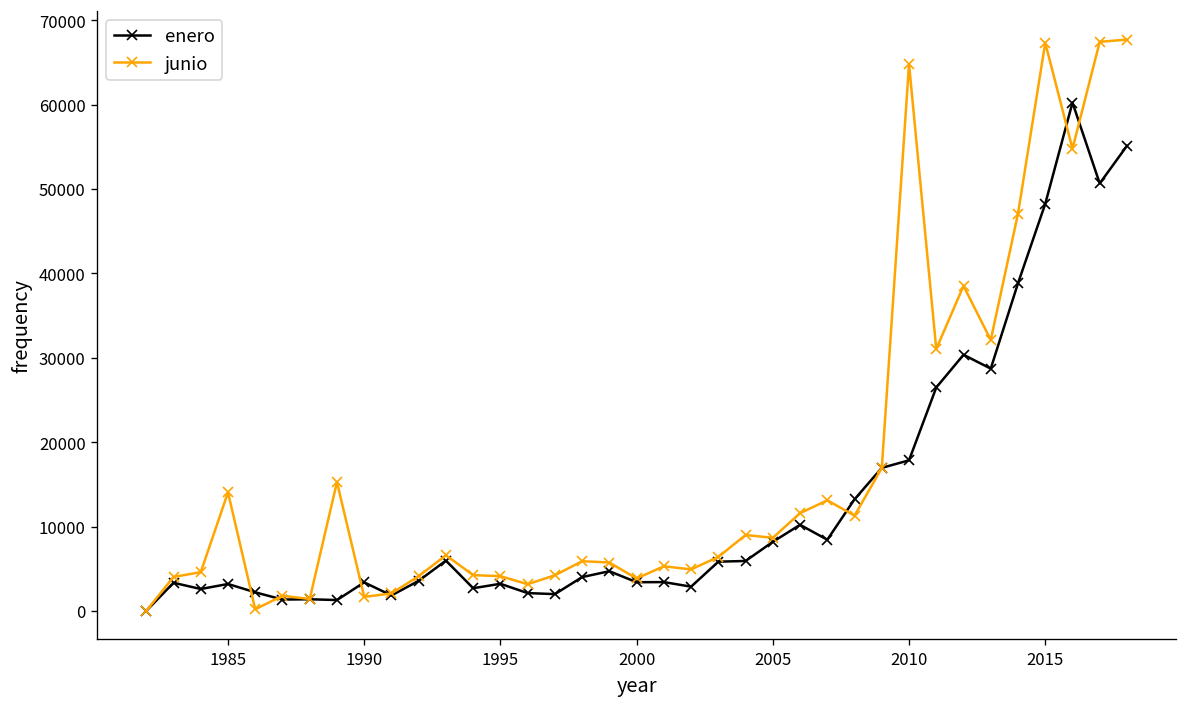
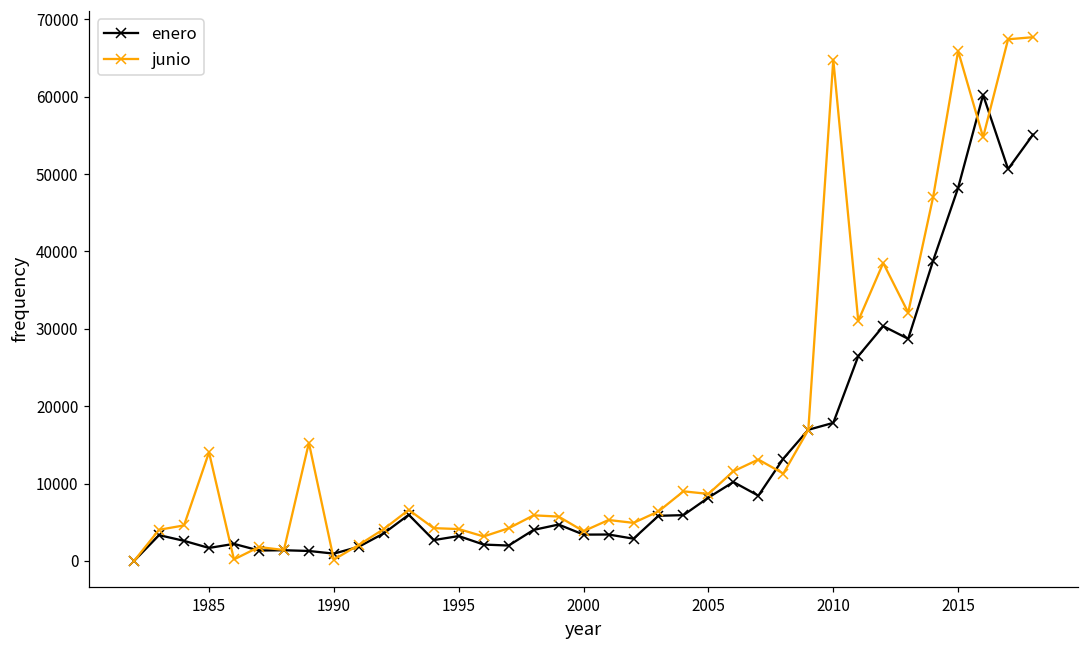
  {
    "enero": {
-     "1985": 3000,
-     "1990": 3000,
+     "1985": 2000,
+     "1990": 1000,
      "1995": 3000,
      "2000": 3000,
      "2005": 8000,
      "2010": 18000,
      "2015": 48000
    },
    "junio": {
      "1985": 14000,
-     "1990": 2000,
+     "1990": 0,
      "1995": 4000,
      "2000": 4000,
      "2005": 9000,
      "2010": 65000,
-     "2015": 67000
+     "2015": 66000
    }
  }
